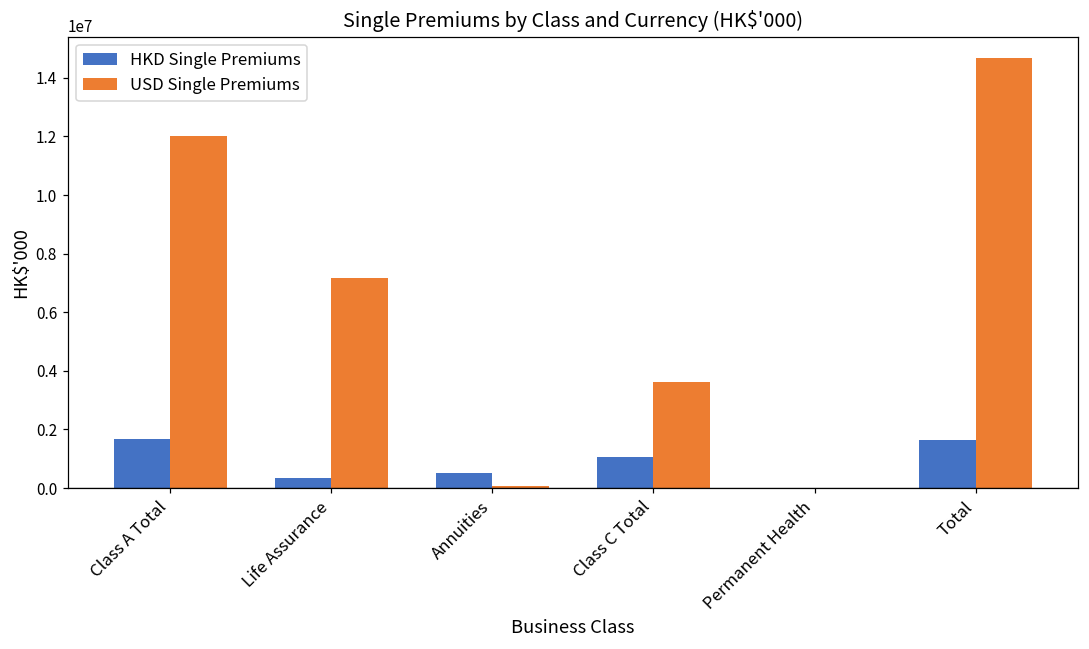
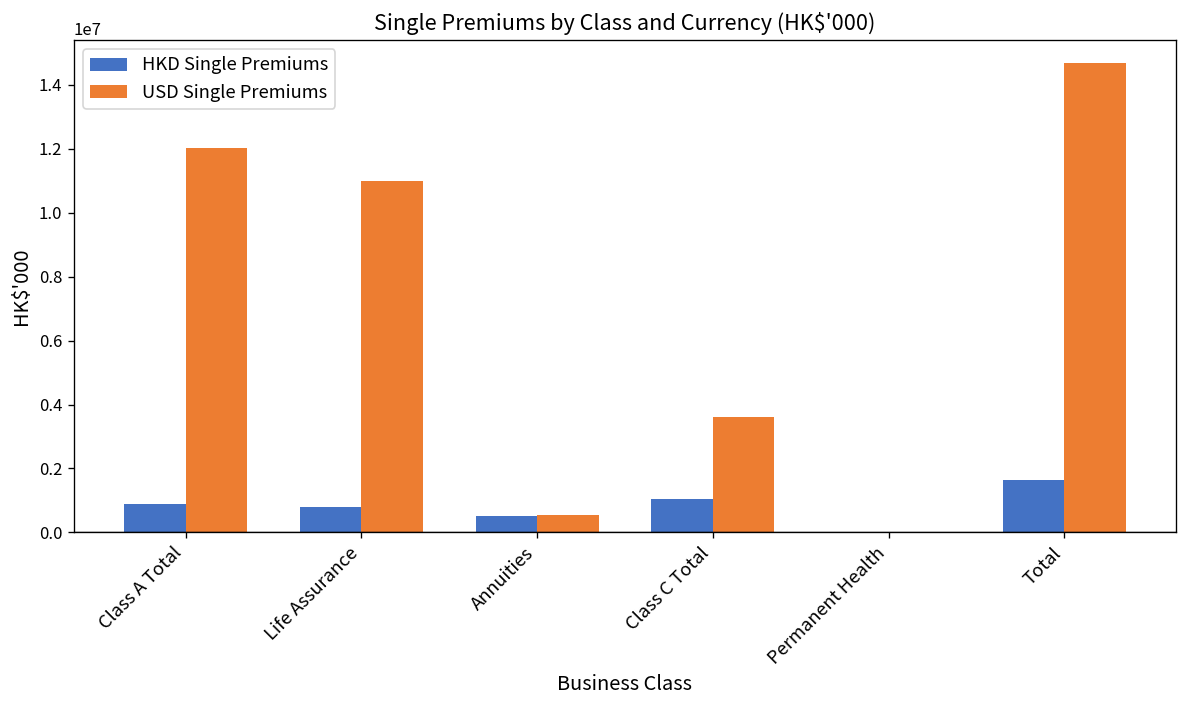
  {
    "HKD Single Premiums": {
-     "Class A Total": 1700000,
-     "Life Assurance": 300000,
+     "Class A Total": 900000,
+     "Life Assurance": 800000,
      "Annuities": 500000,
      "Class C Total": 1100000,
      "Permanent Health": 0,
      "Total": 1600000
    },
    "USD Single Premiums": {
      "Class A Total": 12000000,
-     "Life Assurance": 7200000,
-     "Annuities": 100000,
+     "Life Assurance": 11000000,
+     "Annuities": 500000,
      "Class C Total": 3600000,
      "Permanent Health": 0,
      "Total": 14700000
    }
  }
